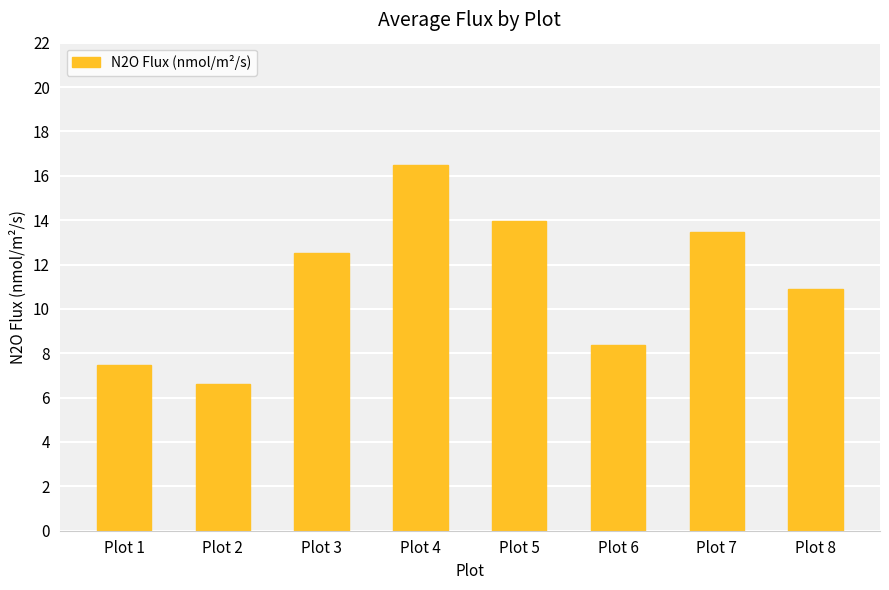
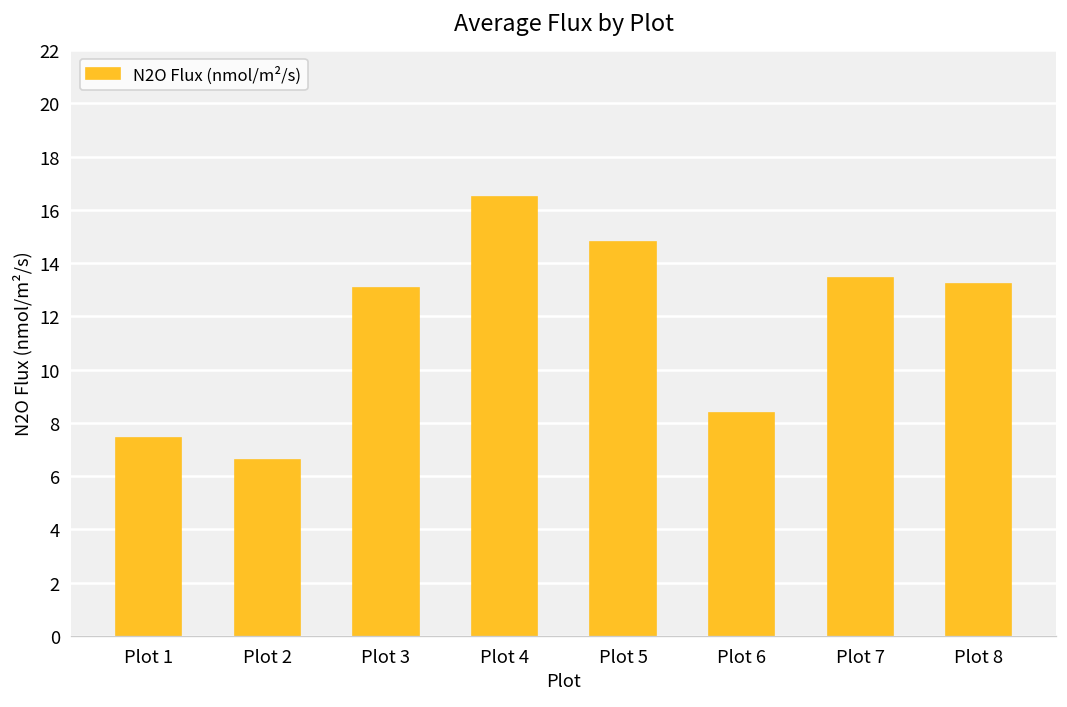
  {
    "Plot 1": 7.5,
    "Plot 2": 6.6,
-   "Plot 3": 12.5,
+   "Plot 3": 13.1,
    "Plot 4": 16.5,
-   "Plot 5": 14.0,
+   "Plot 5": 14.8,
    "Plot 6": 8.4,
    "Plot 7": 13.5,
-   "Plot 8": 10.9
+   "Plot 8": 13.2
  }
